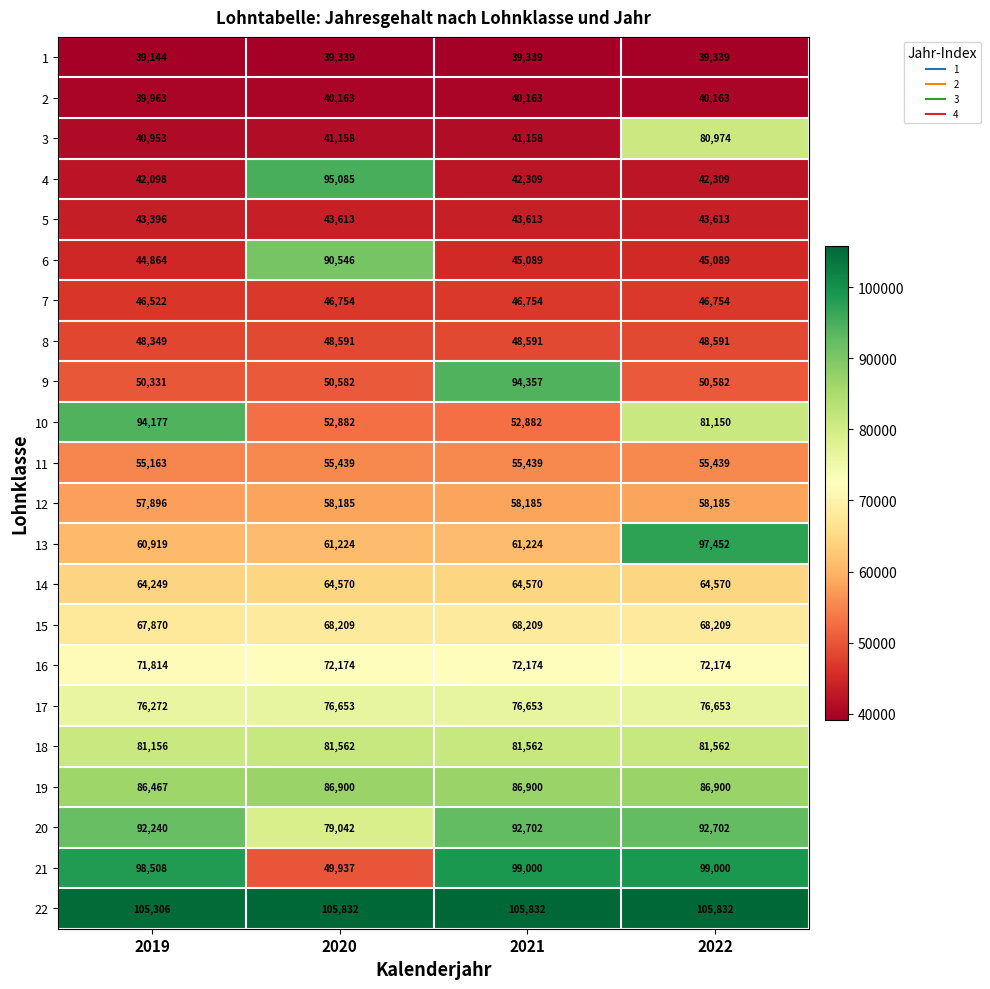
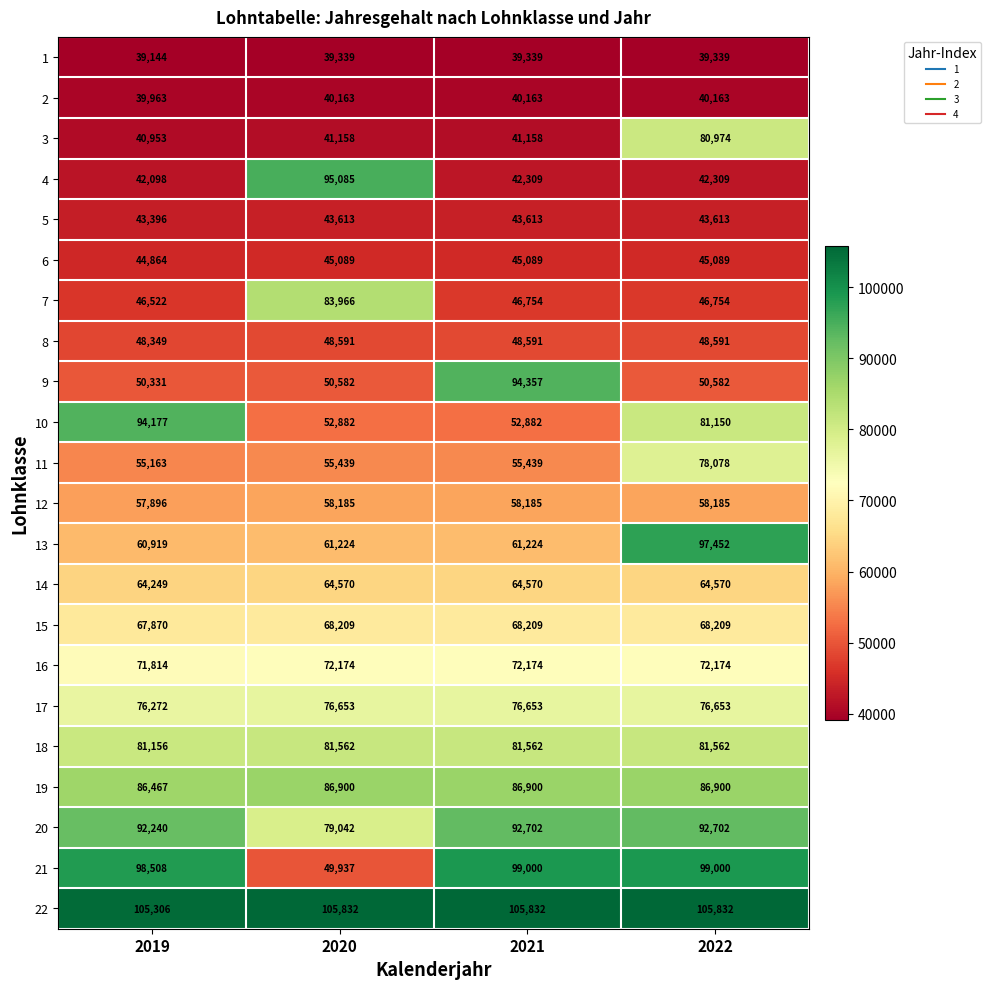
  {
    "1": {
      "2019": "39,144",
      "2020": "39,339",
      "2021": "39,339",
      "2022": "39,339"
    },
    "2": {
      "2019": "39,963",
      "2020": "40,163",
      "2021": "40,163",
      "2022": "40,163"
    },
    "3": {
      "2019": "40,953",
      "2020": "41,158",
      "2021": "41,158",
      "2022": "80,974"
    },
    "4": {
      "2019": "42,098",
      "2020": "95,085",
      "2021": "42,309",
      "2022": "42,309"
    },
    "5": {
      "2019": "43,396",
      "2020": "43,613",
      "2021": "43,613",
      "2022": "43,613"
    },
    "6": {
      "2019": "44,864",
-     "2020": "90,546",
+     "2020": "45,089",
      "2021": "45,089",
      "2022": "45,089"
    },
    "7": {
      "2019": "46,522",
-     "2020": "46,754",
+     "2020": "83,966",
      "2021": "46,754",
      "2022": "46,754"
    },
    "8": {
      "2019": "48,349",
      "2020": "48,591",
      "2021": "48,591",
      "2022": "48,591"
    },
    "9": {
      "2019": "50,331",
      "2020": "50,582",
      "2021": "94,357",
      "2022": "50,582"
    },
    "10": {
      "2019": "94,177",
      "2020": "52,882",
      "2021": "52,882",
      "2022": "81,150"
    },
    "11": {
      "2019": "55,163",
      "2020": "55,439",
      "2021": "55,439",
-     "2022": "55,439"
+     "2022": "78,078"
    },
    "12": {
      "2019": "57,896",
      "2020": "58,185",
      "2021": "58,185",
      "2022": "58,185"
    },
    "13": {
      "2019": "60,919",
      "2020": "61,224",
      "2021": "61,224",
      "2022": "97,452"
    },
    "14": {
      "2019": "64,249",
      "2020": "64,570",
      "2021": "64,570",
      "2022": "64,570"
    },
    "15": {
      "2019": "67,870",
      "2020": "68,209",
      "2021": "68,209",
      "2022": "68,209"
    },
    "16": {
      "2019": "71,814",
      "2020": "72,174",
      "2021": "72,174",
      "2022": "72,174"
    },
    "17": {
      "2019": "76,272",
      "2020": "76,653",
      "2021": "76,653",
      "2022": "76,653"
    },
    "18": {
      "2019": "81,156",
      "2020": "81,562",
      "2021": "81,562",
      "2022": "81,562"
    },
    "19": {
      "2019": "86,467",
      "2020": "86,900",
      "2021": "86,900",
      "2022": "86,900"
    },
    "20": {
      "2019": "92,240",
      "2020": "79,042",
      "2021": "92,702",
      "2022": "92,702"
    },
    "21": {
      "2019": "98,508",
      "2020": "49,937",
      "2021": "99,000",
      "2022": "99,000"
    },
    "22": {
      "2019": "105,306",
      "2020": "105,832",
      "2021": "105,832",
      "2022": "105,832"
    }
  }
